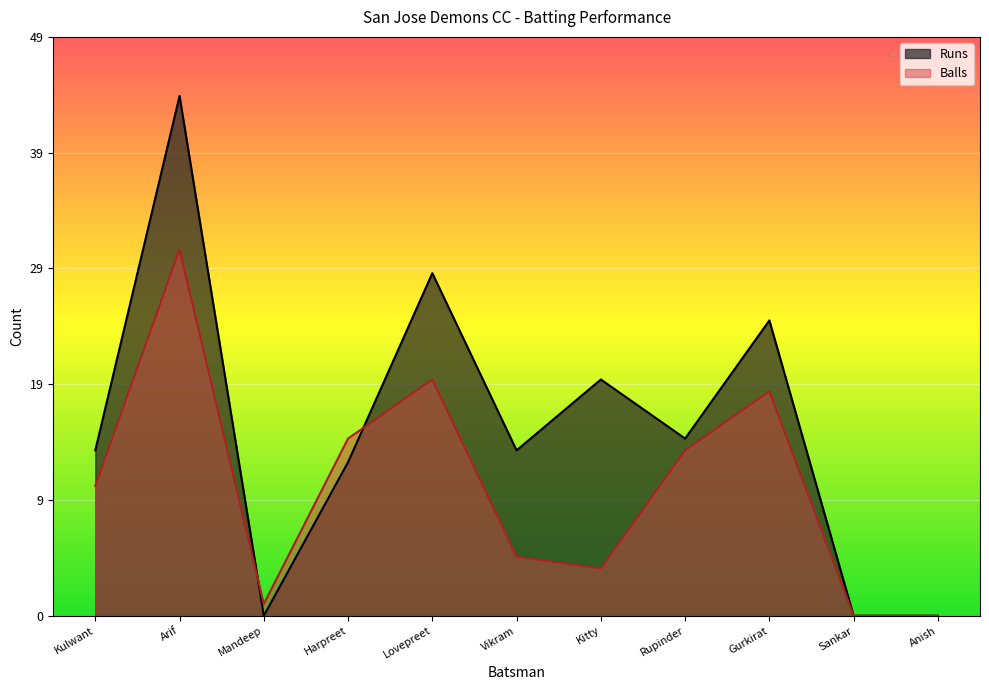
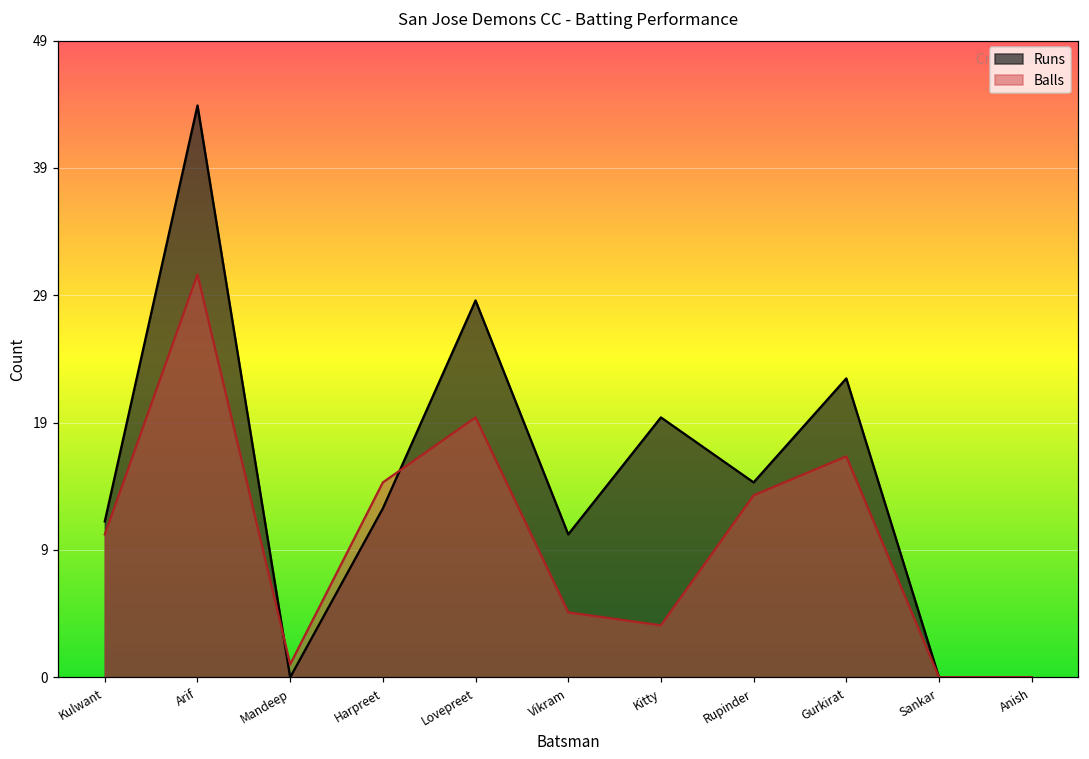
  {
    "Runs": {
-     "Kulwant": 14,
+     "Kulwant": 12,
      "Arif": 44,
      "Mandeep": 0,
      "Harpreet": 13,
      "Lovepreet": 29,
-     "Vikram": 14,
+     "Vikram": 11,
      "Kitty": 20,
      "Rupinder": 15,
-     "Gurkirat": 25
+     "Gurkirat": 23
    },
    "Balls": {
      "Kulwant": 11,
      "Arif": 31,
      "Mandeep": 1,
      "Harpreet": 15,
      "Lovepreet": 20,
      "Vikram": 5,
      "Kitty": 4,
      "Rupinder": 14,
-     "Gurkirat": 19
+     "Gurkirat": 17
    }
  }
